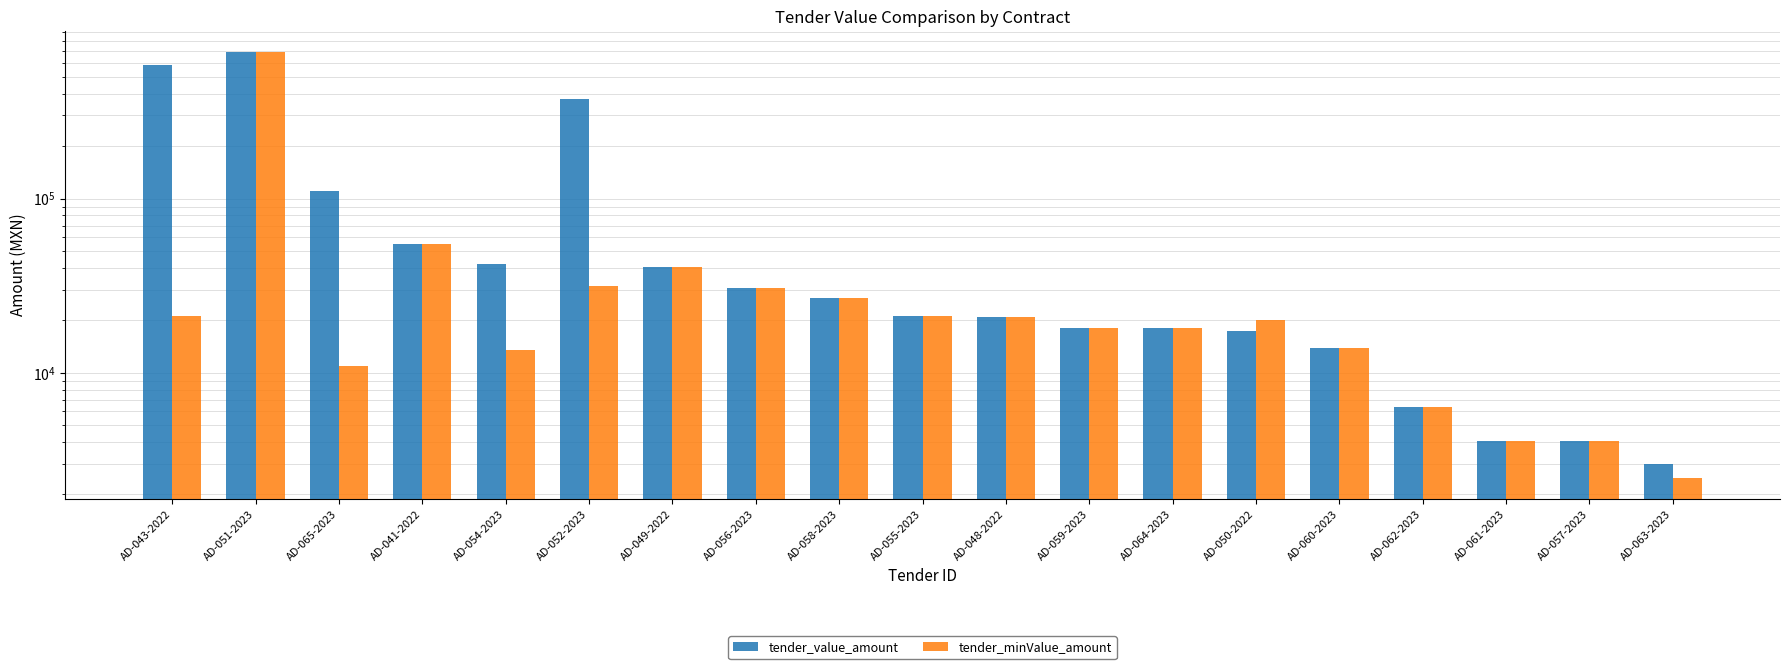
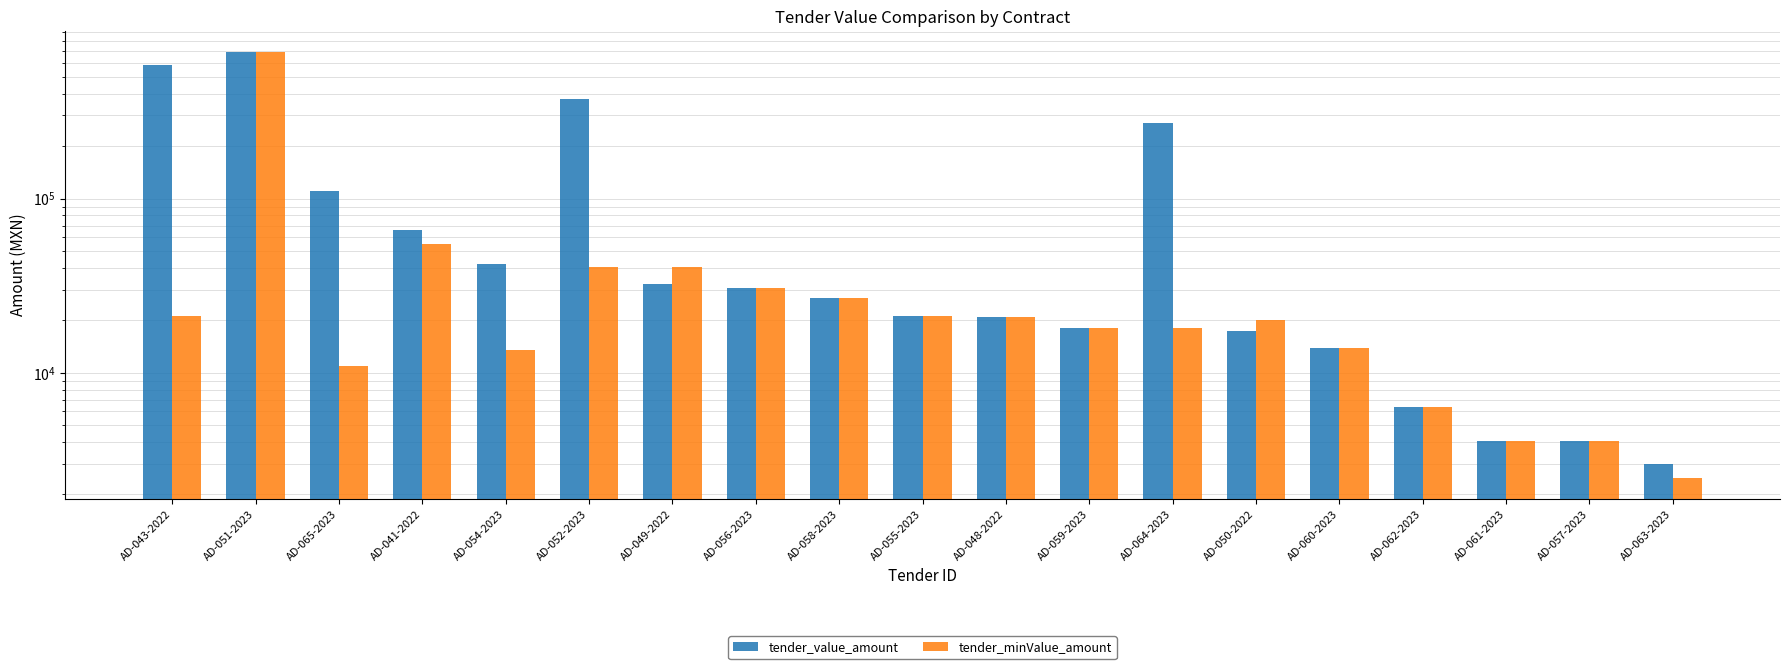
  {
    "tender_value_amount": {
      "AD-043-2022": 580000,
      "AD-051-2023": 690000,
      "AD-065-2023": 110000,
-     "AD-041-2022": 55000,
+     "AD-041-2022": 66000,
      "AD-054-2023": 42000,
      "AD-052-2023": 370000,
-     "AD-049-2022": 40000,
+     "AD-049-2022": 32000,
      "AD-056-2023": 31000,
      "AD-058-2023": 27000,
      "AD-055-2023": 21000,
      "AD-048-2022": 21000,
      "AD-059-2023": 18000,
-     "AD-064-2023": 18000,
+     "AD-064-2023": 270000,
      "AD-050-2022": 17000,
      "AD-060-2023": 14000,
      "AD-062-2023": 6400,
      "AD-061-2023": 4100,
      "AD-057-2023": 4000,
      "AD-063-2023": 3000
    },
    "tender_minValue_amount": {
      "AD-043-2022": 21000,
      "AD-051-2023": 690000,
      "AD-065-2023": 11000,
      "AD-041-2022": 55000,
      "AD-054-2023": 13000,
-     "AD-052-2023": 31000,
+     "AD-052-2023": 40000,
      "AD-049-2022": 40000,
      "AD-056-2023": 31000,
      "AD-058-2023": 27000,
      "AD-055-2023": 21000,
      "AD-048-2022": 21000,
      "AD-059-2023": 18000,
      "AD-064-2023": 18000,
      "AD-050-2022": 20000,
      "AD-060-2023": 14000,
      "AD-062-2023": 6400,
      "AD-061-2023": 4100,
      "AD-057-2023": 4000,
      "AD-063-2023": 2500
    }
  }
